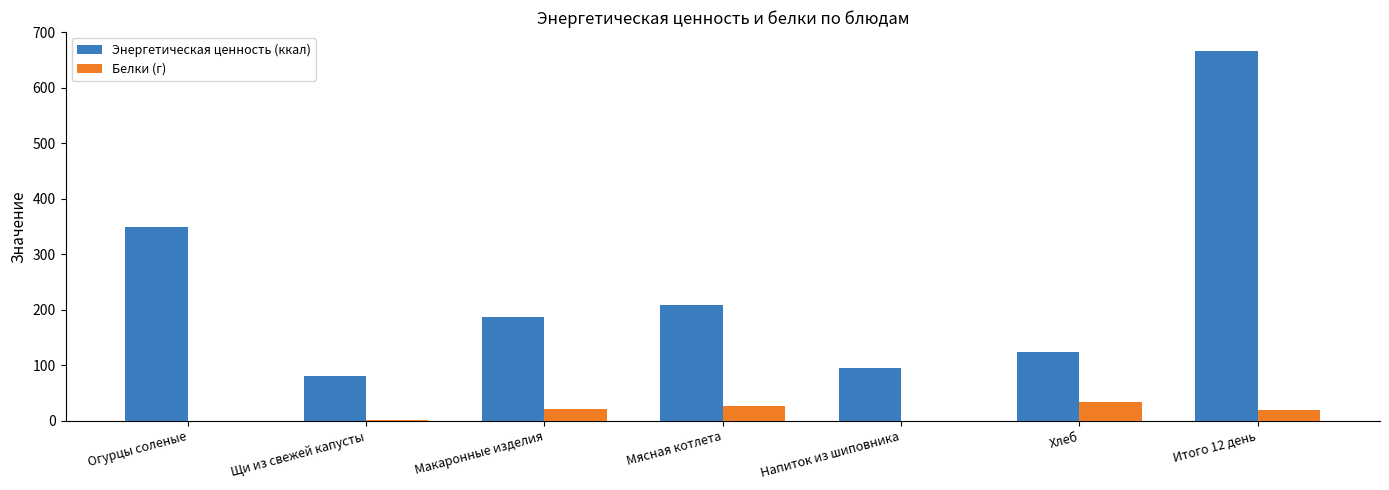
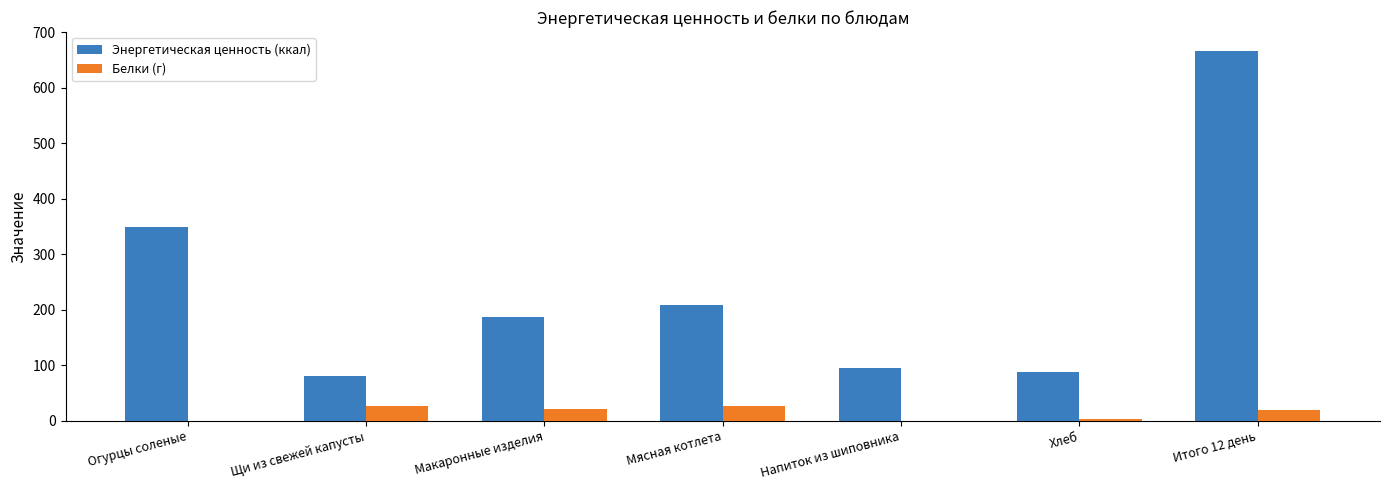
  {
    "Энергетическая ценность (ккал)": {
      "Огурцы соленые": 350,
      "Щи из свежей капусты": 80,
      "Макаронные изделия": 190,
      "Мясная котлета": 210,
      "Напиток из шиповника": 90,
-     "Хлеб": 120,
+     "Хлеб": 90,
      "Итого 12 день": 670
    },
    "Белки (г)": {
-     "Щи из свежей капусты": 0,
+     "Щи из свежей капусты": 30,
      "Макаронные изделия": 20,
      "Мясная котлета": 30,
-     "Хлеб": 30,
+     "Хлеб": 0,
      "Итого 12 день": 20
    }
  }
